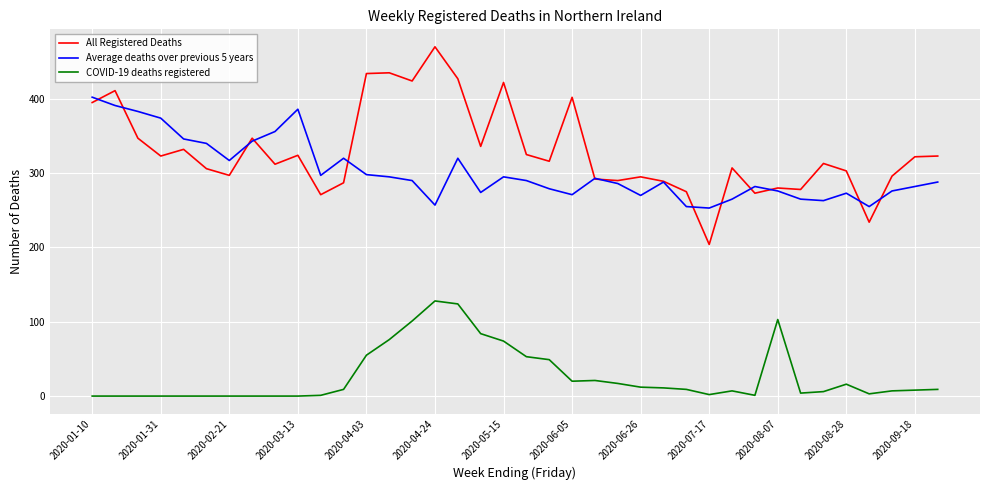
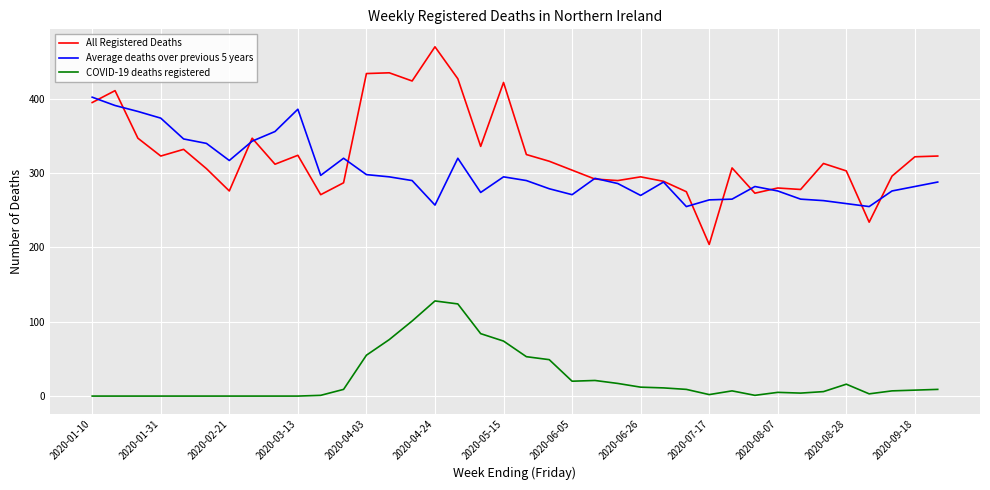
  {
    "All Registered Deaths": {
      "2020-01-10": 400,
      "2020-01-31": 320,
-     "2020-02-21": 300,
+     "2020-02-21": 280,
      "2020-03-13": 320,
      "2020-04-03": 430,
      "2020-04-24": 470,
      "2020-05-15": 420,
-     "2020-06-05": 400,
+     "2020-06-05": 300,
      "2020-06-26": 300,
      "2020-07-17": 200,
      "2020-08-07": 280,
      "2020-08-28": 300,
      "2020-09-18": 320
    },
    "Average deaths over previous 5 years": {
      "2020-01-10": 400,
      "2020-01-31": 370,
      "2020-02-21": 320,
      "2020-03-13": 390,
      "2020-04-03": 300,
      "2020-04-24": 260,
      "2020-05-15": 300,
      "2020-06-05": 270,
      "2020-06-26": 270,
-     "2020-07-17": 250,
+     "2020-07-17": 260,
      "2020-08-07": 280,
-     "2020-08-28": 270,
+     "2020-08-28": 260,
      "2020-09-18": 280
    },
    "COVID-19 deaths registered": {
      "2020-01-10": 0,
      "2020-01-31": 0,
      "2020-02-21": 0,
      "2020-03-13": 0,
      "2020-04-03": 60,
      "2020-04-24": 130,
      "2020-05-15": 70,
      "2020-06-05": 20,
      "2020-06-26": 10,
      "2020-07-17": 0,
-     "2020-08-07": 100,
+     "2020-08-07": 10,
      "2020-08-28": 20,
      "2020-09-18": 10
    }
  }
